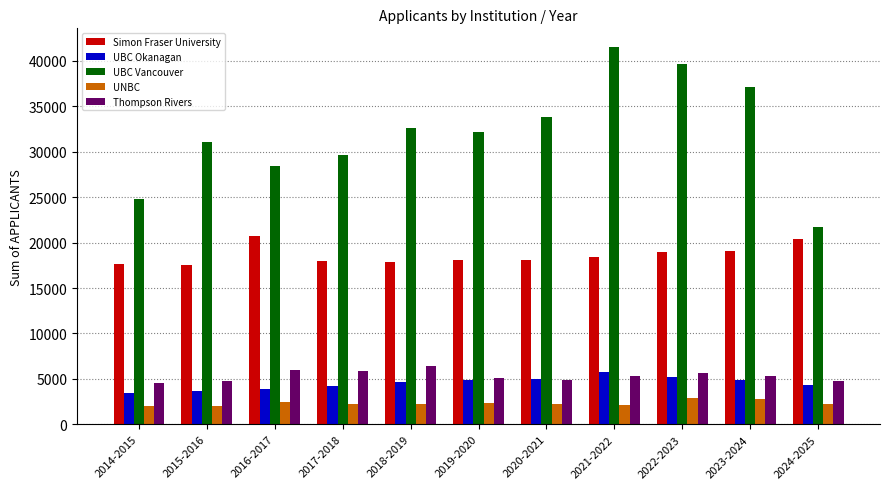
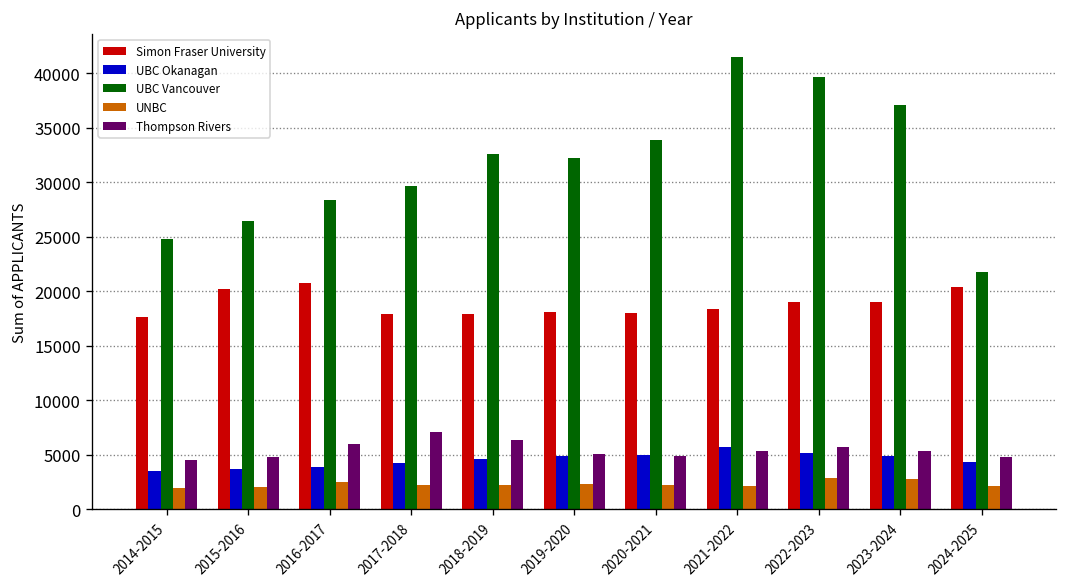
  {
    "Simon Fraser University": {
      "2014-2015": 18000,
-     "2015-2016": 18000,
+     "2015-2016": 20000,
      "2016-2017": 21000,
      "2017-2018": 18000,
      "2018-2019": 18000,
      "2019-2020": 18000,
      "2020-2021": 18000,
      "2021-2022": 18000,
      "2022-2023": 19000,
      "2023-2024": 19000,
      "2024-2025": 20000
    },
    "UBC Okanagan": {
      "2014-2015": 3000,
      "2015-2016": 4000,
      "2016-2017": 4000,
      "2017-2018": 4000,
      "2018-2019": 5000,
      "2019-2020": 5000,
      "2020-2021": 5000,
      "2021-2022": 6000,
      "2022-2023": 5000,
      "2023-2024": 5000,
      "2024-2025": 4000
    },
    "UBC Vancouver": {
      "2014-2015": 25000,
-     "2015-2016": 31000,
+     "2015-2016": 26000,
      "2016-2017": 28000,
      "2017-2018": 30000,
      "2018-2019": 33000,
      "2019-2020": 32000,
      "2020-2021": 34000,
      "2021-2022": 42000,
      "2022-2023": 40000,
      "2023-2024": 37000,
      "2024-2025": 22000
    },
    "UNBC": {
      "2014-2015": 2000,
      "2015-2016": 2000,
      "2016-2017": 2000,
      "2017-2018": 2000,
      "2018-2019": 2000,
      "2019-2020": 2000,
      "2020-2021": 2000,
      "2021-2022": 2000,
      "2022-2023": 3000,
      "2023-2024": 3000,
      "2024-2025": 2000
    },
    "Thompson Rivers": {
      "2014-2015": 5000,
      "2015-2016": 5000,
      "2016-2017": 6000,
-     "2017-2018": 6000,
+     "2017-2018": 7000,
      "2018-2019": 6000,
      "2019-2020": 5000,
      "2020-2021": 5000,
      "2021-2022": 5000,
      "2022-2023": 6000,
      "2023-2024": 5000,
      "2024-2025": 5000
    }
  }
